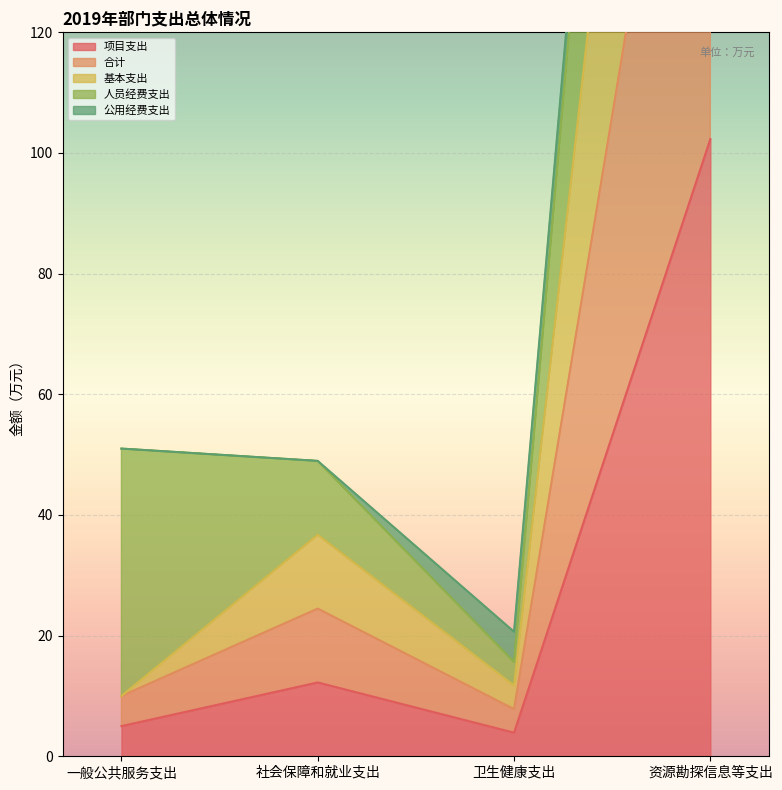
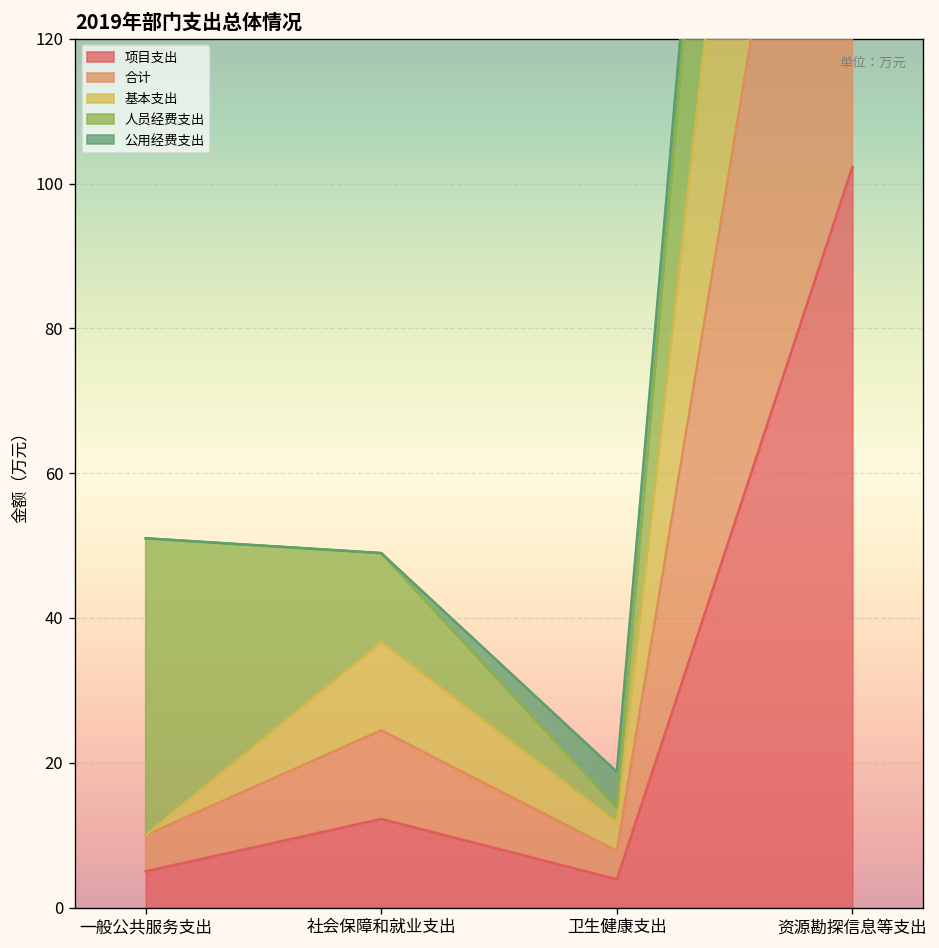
  {
    "人员经费支出": {
-     "卫生健康支出": 4
+     "卫生健康支出": 2
    },
    "公用经费支出": {
      "卫生健康支出": 5
    }
  }
